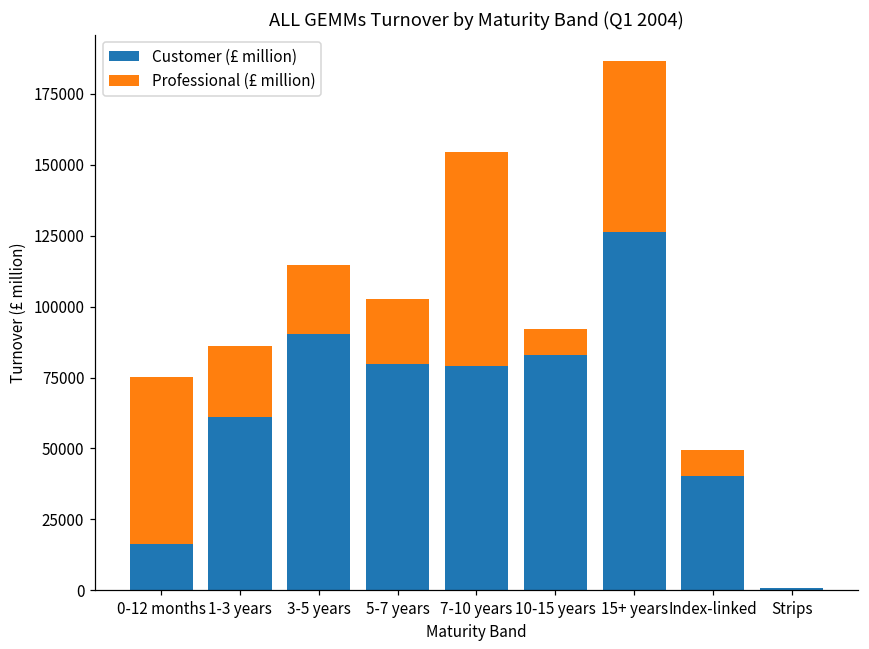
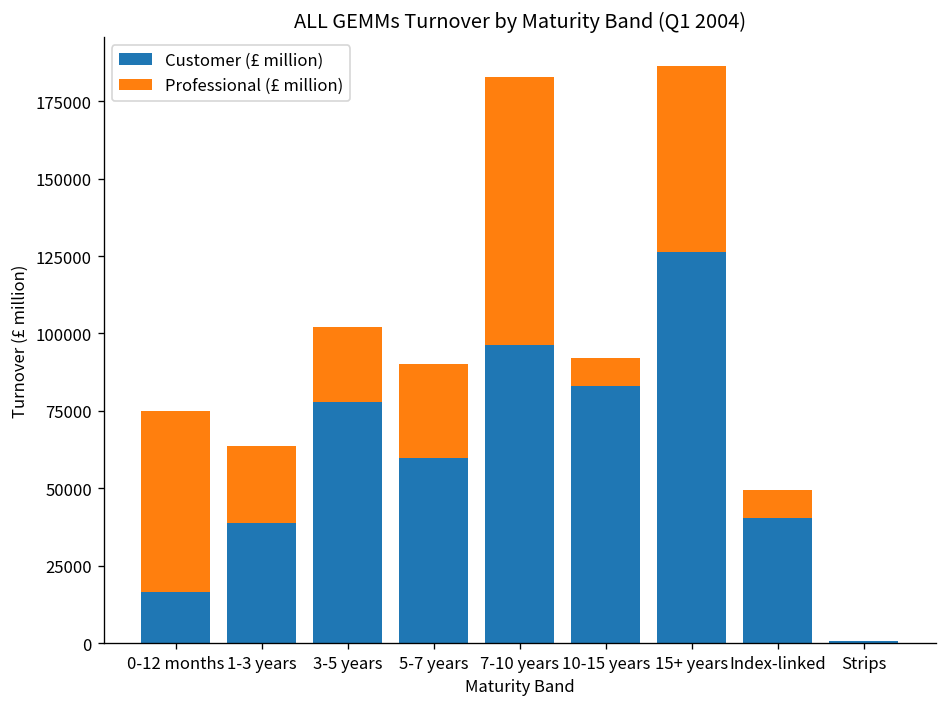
  {
    "Customer (£ million)": {
      "0-12 months": 17000,
-     "1-3 years": 61000,
-     "3-5 years": 90000,
-     "5-7 years": 80000,
-     "7-10 years": 79000,
+     "1-3 years": 39000,
+     "3-5 years": 78000,
+     "5-7 years": 60000,
+     "7-10 years": 96000,
      "10-15 years": 83000,
      "15+ years": 126000,
      "Index-linked": 40000
    },
    "Professional (£ million)": {
      "0-12 months": 59000,
      "1-3 years": 25000,
      "3-5 years": 24000,
-     "5-7 years": 23000,
-     "7-10 years": 75000,
+     "5-7 years": 31000,
+     "7-10 years": 86000,
      "10-15 years": 9000,
      "15+ years": 60000,
      "Index-linked": 9000
    }
  }
